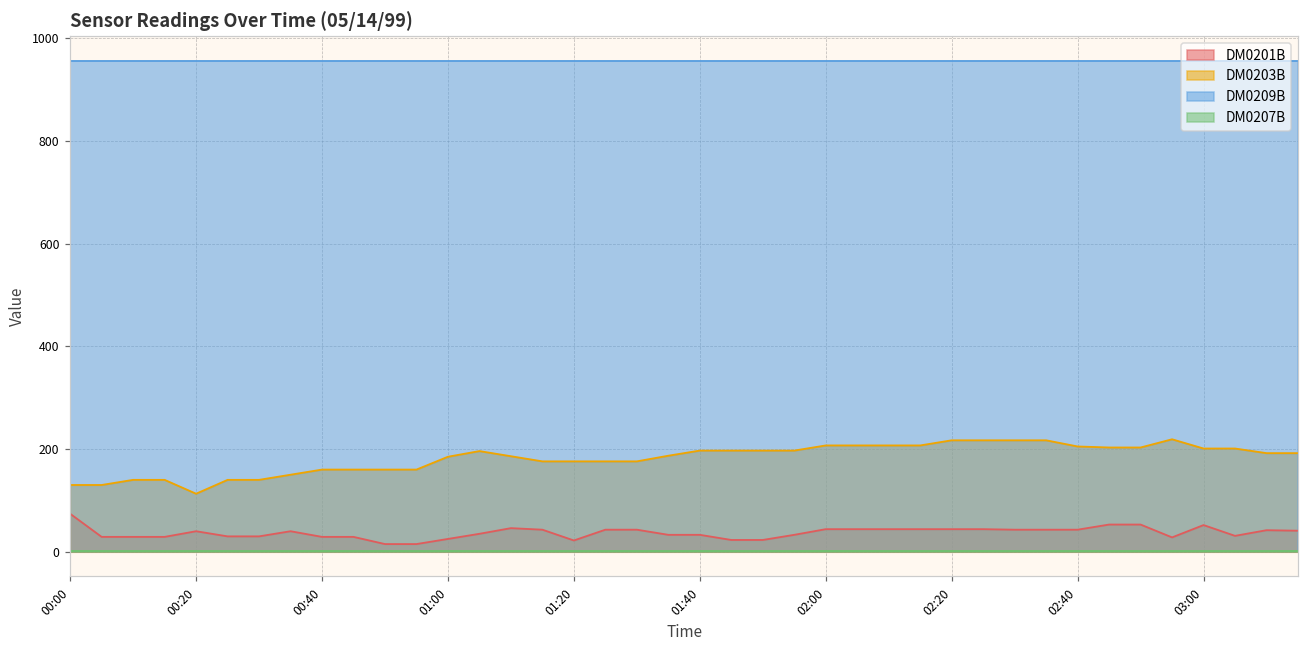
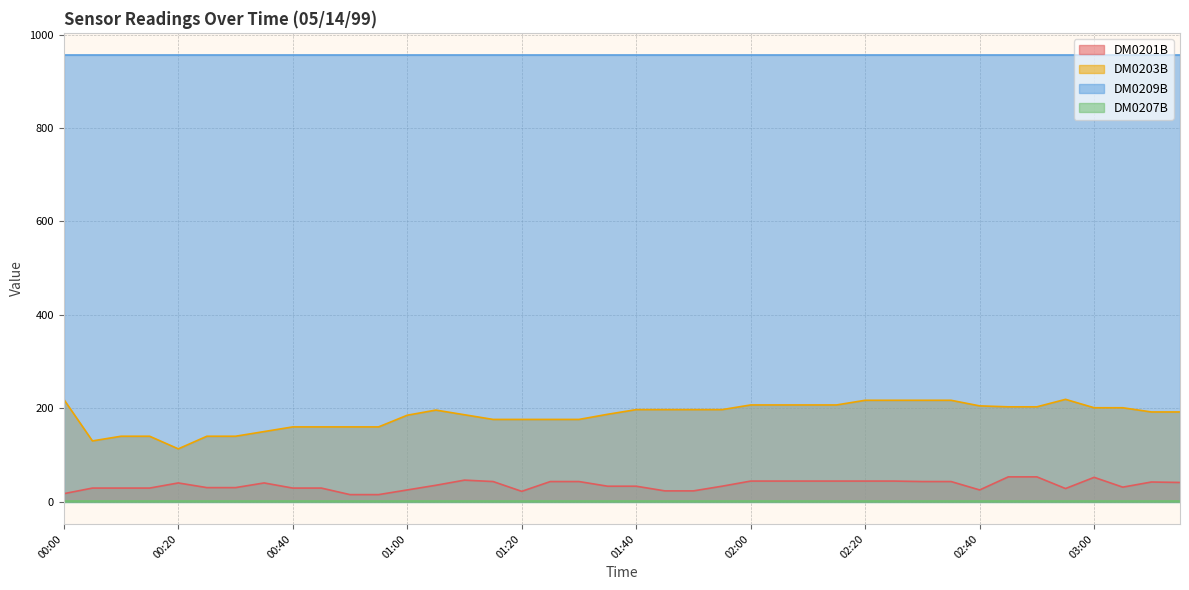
  {
    "DM0201B": {
-     "00:00": 70,
+     "00:00": 20,
      "00:20": 40,
      "00:40": 30,
      "01:00": 30,
      "01:20": 20,
      "01:40": 30,
      "02:00": 40,
      "02:20": 40,
-     "02:40": 40,
+     "02:40": 30,
      "03:00": 50
    },
    "DM0203B": {
-     "00:00": 130,
+     "00:00": 220,
      "00:20": 110,
      "00:40": 160,
      "01:00": 190,
      "01:20": 180,
      "01:40": 200,
      "02:00": 210,
      "02:20": 220,
      "02:40": 210,
      "03:00": 200
    },
    "DM0209B": {
      "00:00": 960,
      "00:20": 960,
      "00:40": 960,
      "01:00": 960,
      "01:20": 960,
      "01:40": 960,
      "02:00": 960,
      "02:20": 960,
      "02:40": 960
    },
    "DM0207B": {
      "00:00": 0,
      "00:20": 0,
      "00:40": 0,
      "01:00": 0,
      "01:20": 0,
      "01:40": 0,
      "02:00": 0,
      "02:20": 0,
      "02:40": 0,
      "03:00": 0
    }
  }
